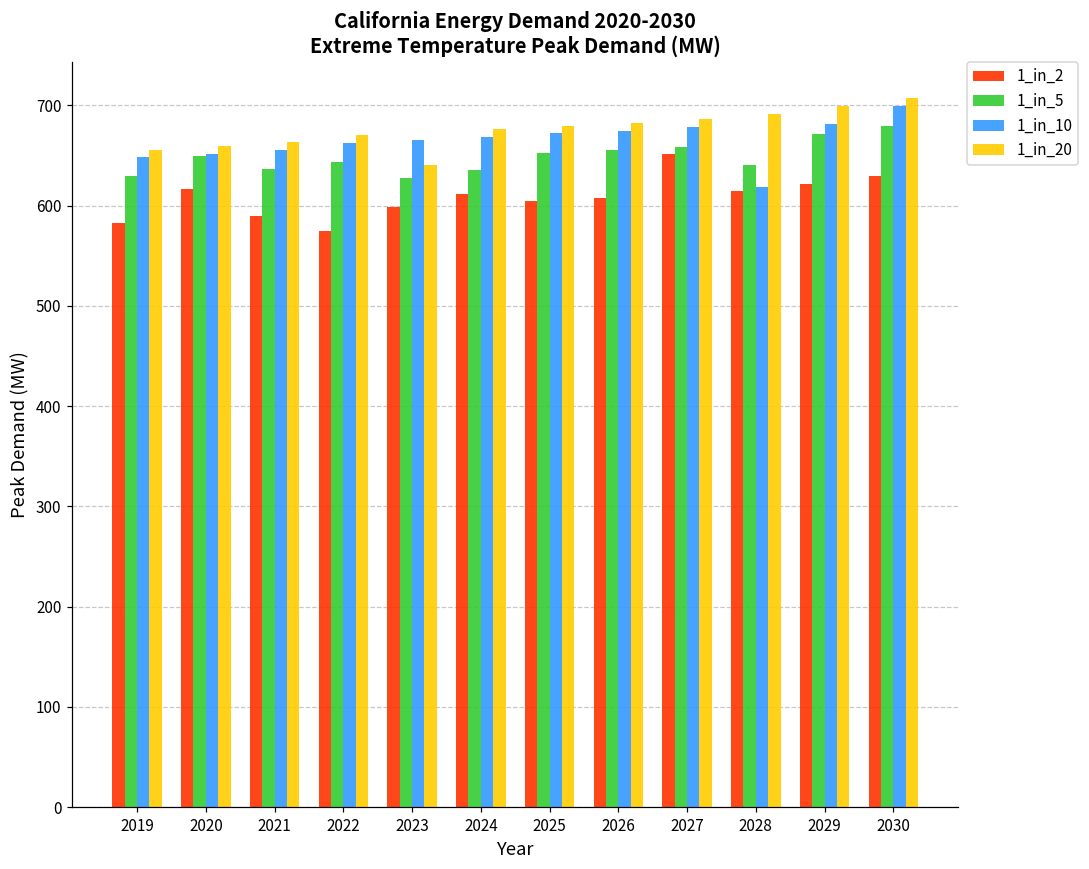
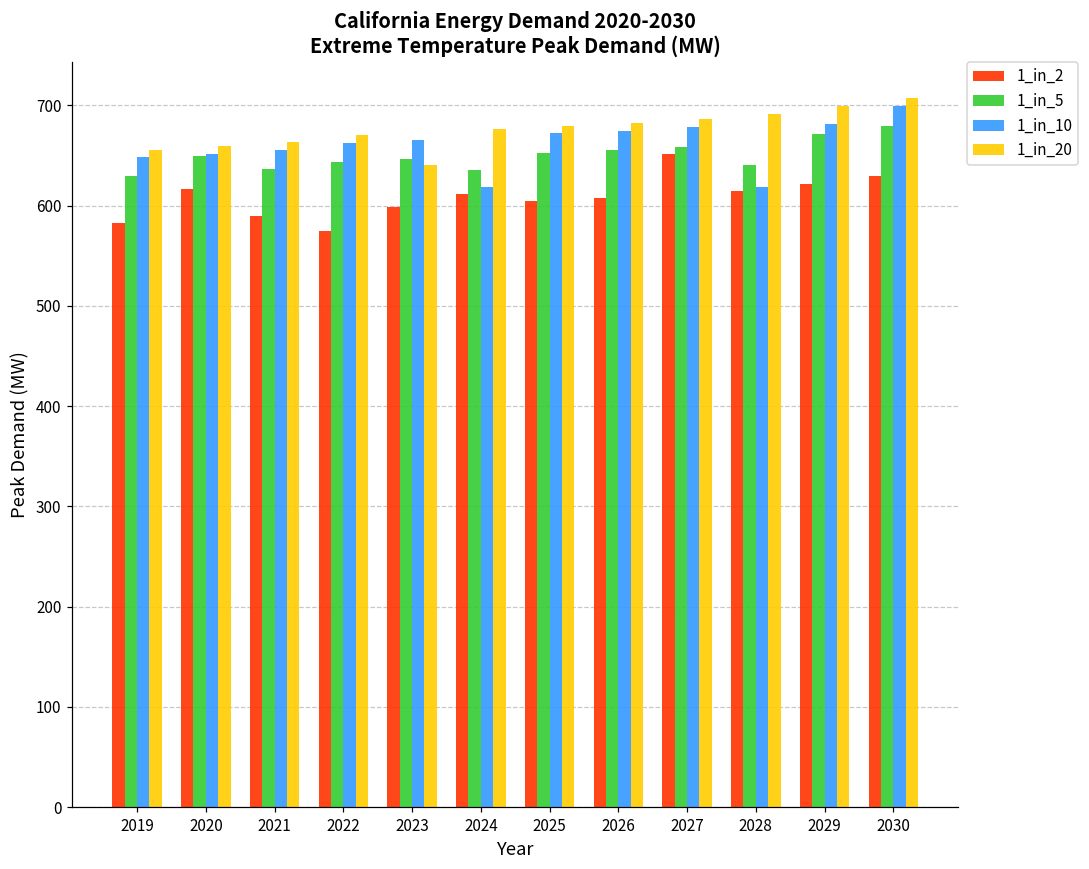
  {
    "1_in_2": {
      "2019": 580,
      "2020": 620,
      "2021": 590,
      "2022": 570,
      "2023": 600,
      "2024": 610,
      "2025": 600,
      "2026": 610,
      "2027": 650,
      "2028": 610,
      "2029": 620,
      "2030": 630
    },
    "1_in_5": {
      "2019": 630,
      "2020": 650,
      "2021": 640,
      "2022": 640,
-     "2023": 630,
+     "2023": 650,
      "2024": 640,
      "2025": 650,
      "2026": 660,
      "2027": 660,
      "2028": 640,
      "2029": 670,
      "2030": 680
    },
    "1_in_10": {
      "2019": 650,
      "2020": 650,
      "2021": 660,
      "2022": 660,
      "2023": 670,
-     "2024": 670,
+     "2024": 620,
      "2025": 670,
      "2026": 670,
      "2027": 680,
      "2028": 620,
      "2029": 680,
      "2030": 700
    },
    "1_in_20": {
      "2019": 660,
      "2020": 660,
      "2021": 660,
      "2022": 670,
      "2023": 640,
      "2024": 680,
      "2025": 680,
      "2026": 680,
      "2027": 690,
      "2028": 690,
      "2029": 700,
      "2030": 710
    }
  }
